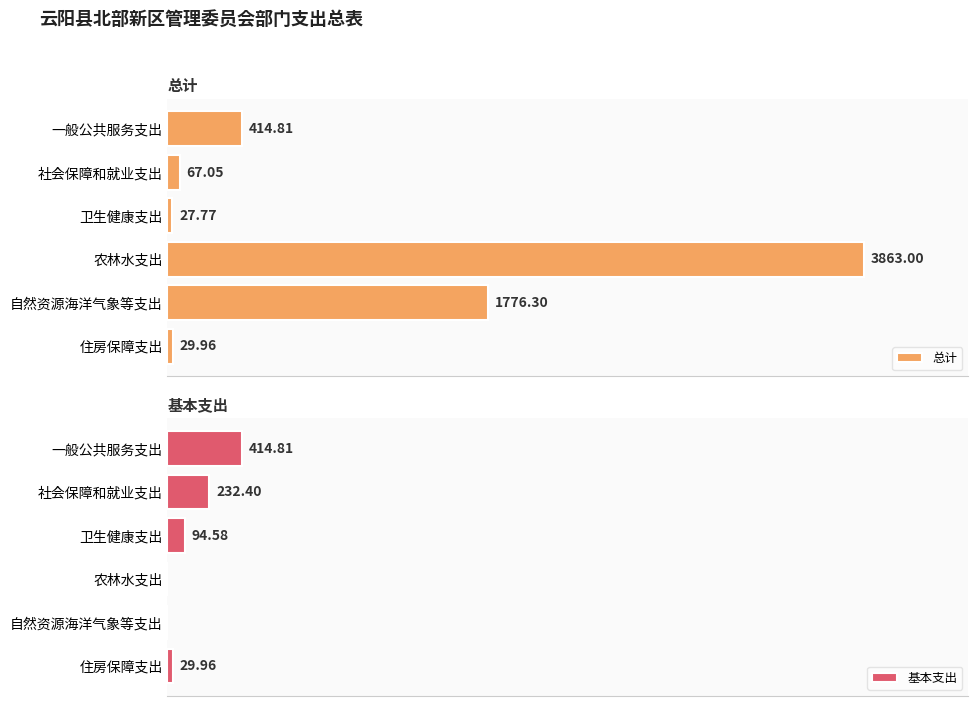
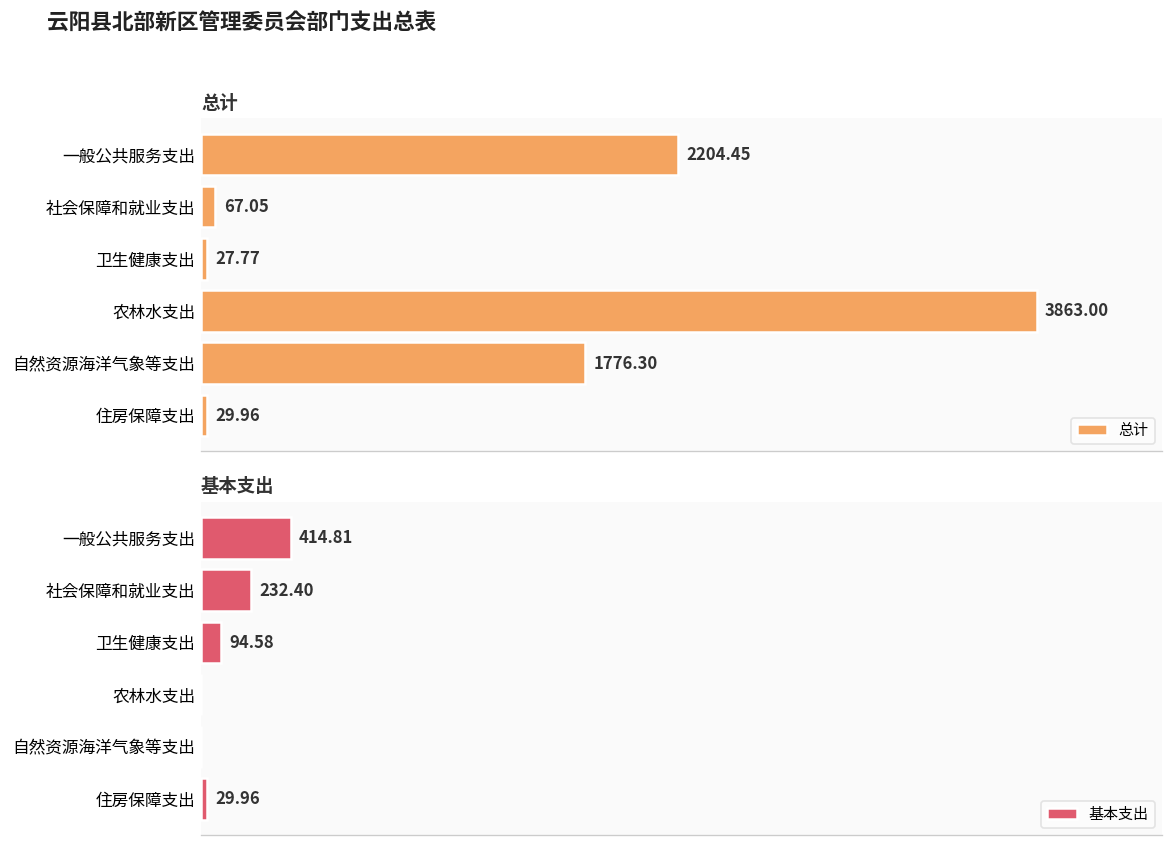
  {
    "总计": {
-     "一般公共服务支出": 414.81,
+     "一般公共服务支出": 2204.45,
      "社会保障和就业支出": 67.05,
      "卫生健康支出": 27.77,
      "农林水支出": 3863.00,
      "自然资源海洋气象等支出": 1776.30,
      "住房保障支出": 29.96
    },
    "基本支出": {
      "一般公共服务支出": 414.81,
      "社会保障和就业支出": 232.40,
      "卫生健康支出": 94.58,
      "住房保障支出": 29.96
    }
  }
